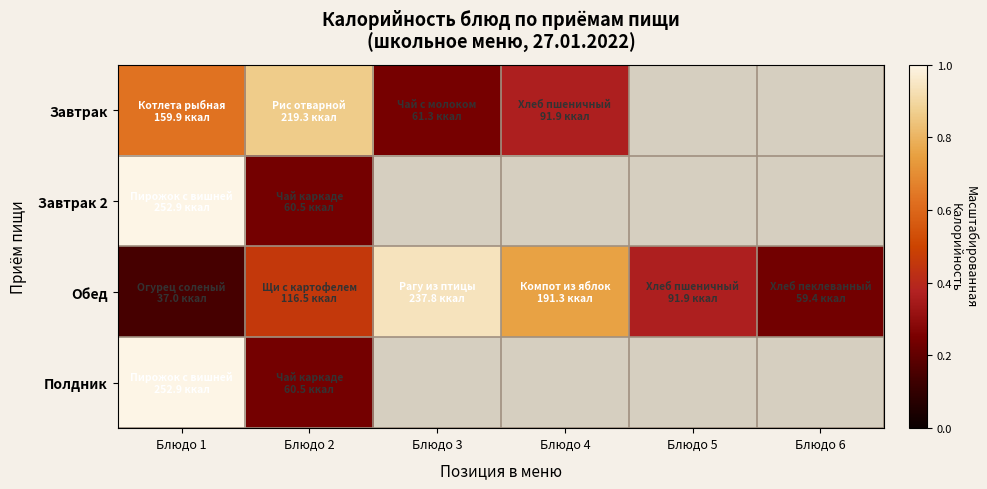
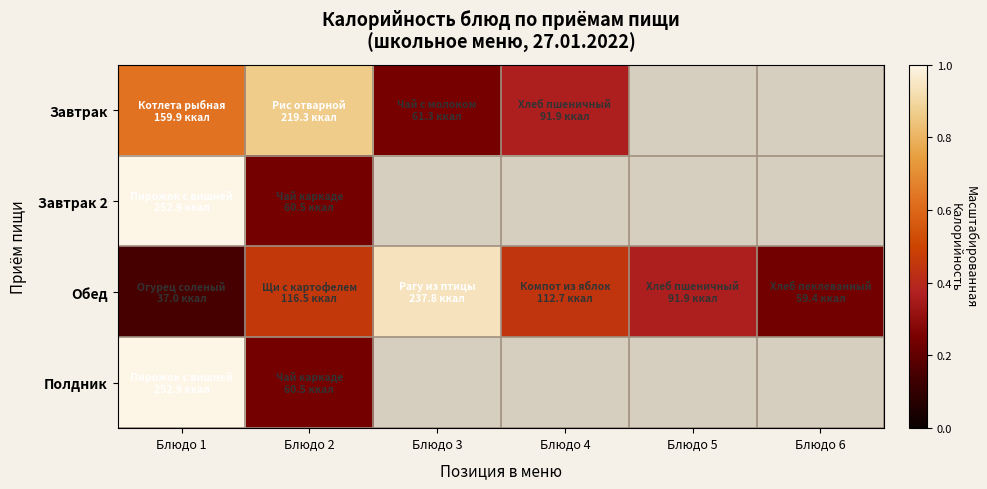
  {
    "Завтрак": {
      "Блюдо 1": 159.9,
      "Блюдо 2": 219.3,
      "Блюдо 3": 61.3,
      "Блюдо 4": 91.9
    },
    "Завтрак 2": {
      "Блюдо 2": 60.5
    },
    "Обед": {
      "Блюдо 1": 37.0,
      "Блюдо 2": 116.5,
      "Блюдо 3": 237.8,
-     "Блюдо 4": 191.3,
+     "Блюдо 4": 112.7,
      "Блюдо 5": 91.9,
      "Блюдо 6": 59.4
    },
    "Полдник": {
      "Блюдо 2": 60.5
    }
  }
